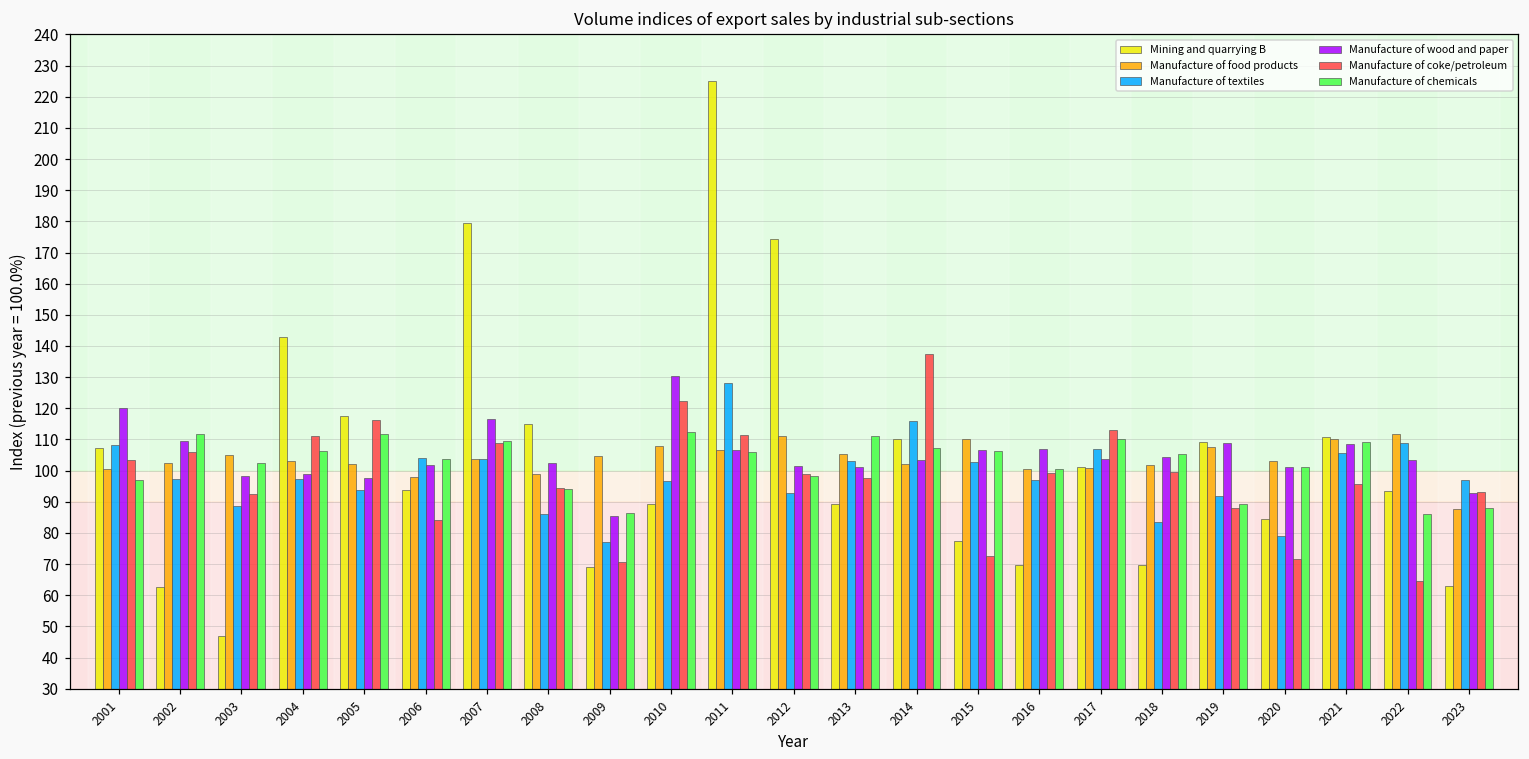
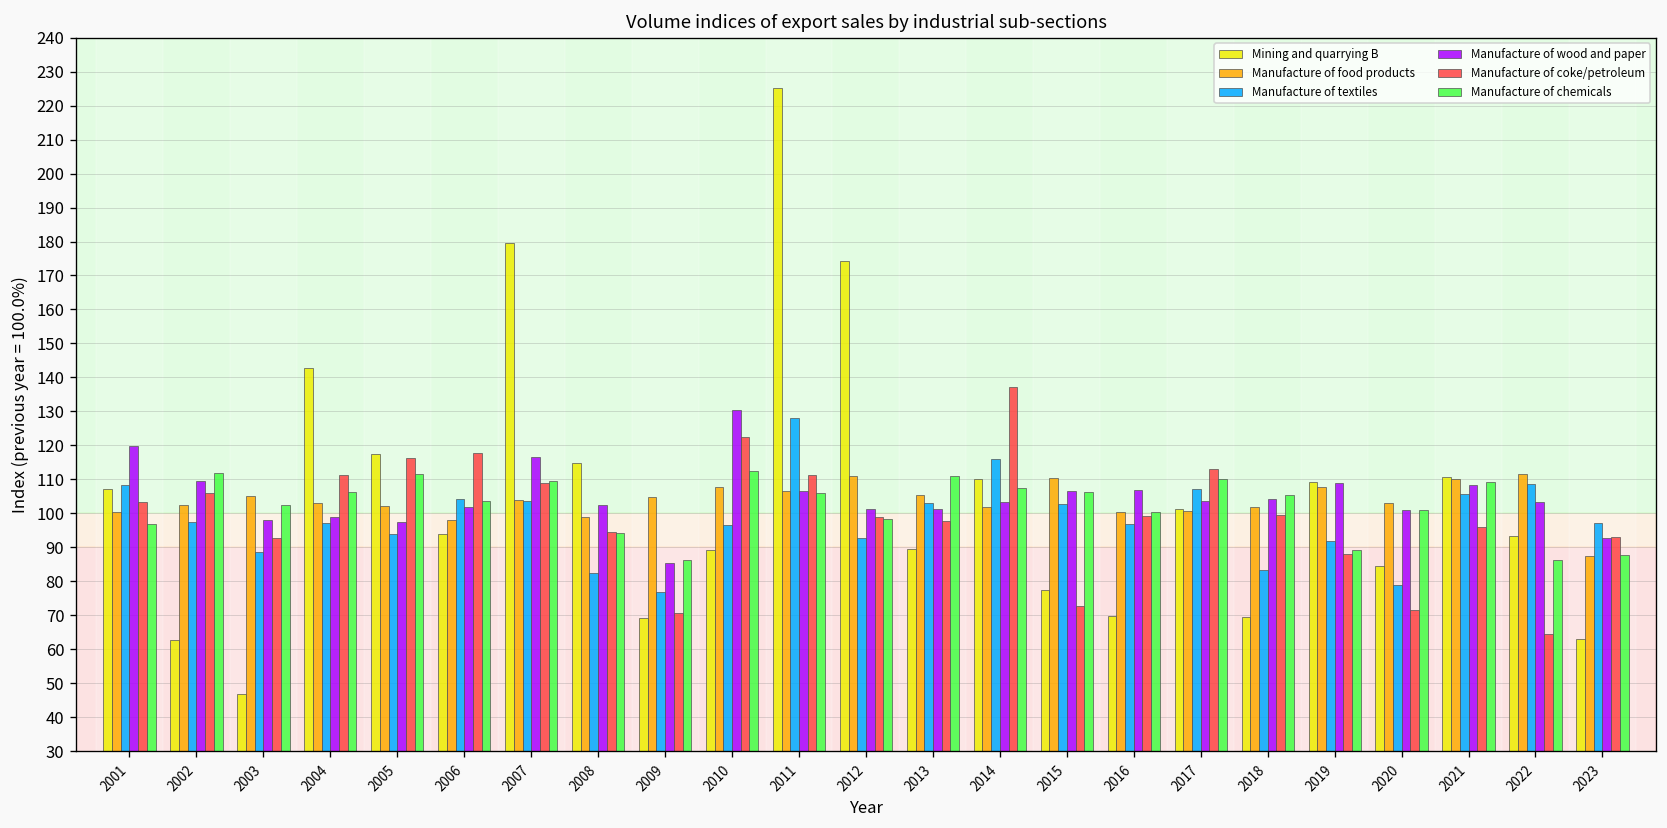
  {
    "Mining and quarrying B": {
      "2001": 107,
      "2002": 63,
      "2003": 47,
      "2004": 143,
      "2005": 118,
      "2006": 94,
      "2007": 179,
      "2008": 115,
      "2009": 69,
      "2010": 89,
      "2011": 225,
      "2012": 174,
      "2013": 89,
      "2014": 110,
      "2015": 77,
      "2016": 70,
      "2017": 101,
      "2018": 70,
      "2019": 109,
      "2020": 84,
      "2021": 111,
      "2022": 93,
      "2023": 63
    },
    "Manufacture of food products": {
      "2001": 100,
      "2002": 103,
      "2003": 105,
      "2004": 103,
      "2005": 102,
      "2006": 98,
      "2007": 104,
      "2008": 99,
      "2009": 105,
      "2010": 108,
      "2011": 107,
      "2012": 111,
      "2013": 105,
      "2014": 102,
      "2015": 110,
      "2016": 101,
      "2017": 101,
      "2018": 102,
      "2019": 108,
      "2020": 103,
      "2021": 110,
      "2022": 112,
      "2023": 88
    },
    "Manufacture of textiles": {
      "2001": 108,
      "2002": 97,
      "2003": 89,
      "2004": 97,
      "2005": 94,
      "2006": 104,
      "2007": 104,
-     "2008": 86,
+     "2008": 83,
      "2009": 77,
      "2010": 97,
      "2011": 128,
      "2012": 93,
      "2013": 103,
      "2014": 116,
      "2015": 103,
      "2016": 97,
      "2017": 107,
      "2018": 83,
      "2019": 92,
      "2020": 79,
      "2021": 106,
      "2022": 109,
      "2023": 97
    },
    "Manufacture of wood and paper": {
      "2001": 120,
      "2002": 109,
      "2003": 98,
      "2004": 99,
      "2005": 98,
      "2006": 102,
      "2007": 116,
      "2008": 102,
      "2009": 85,
      "2010": 130,
      "2011": 107,
      "2012": 101,
      "2013": 101,
      "2014": 103,
      "2015": 107,
      "2016": 107,
      "2017": 104,
      "2018": 104,
      "2019": 109,
      "2020": 101,
      "2021": 108,
      "2022": 103,
      "2023": 93
    },
    "Manufacture of coke/petroleum": {
      "2001": 103,
      "2002": 106,
      "2003": 93,
      "2004": 111,
      "2005": 116,
-     "2006": 84,
+     "2006": 118,
      "2007": 109,
      "2008": 94,
      "2009": 71,
      "2010": 122,
      "2011": 111,
      "2012": 99,
      "2013": 98,
      "2014": 137,
      "2015": 73,
      "2016": 99,
      "2017": 113,
      "2018": 99,
      "2019": 88,
      "2020": 72,
      "2021": 96,
      "2022": 64,
      "2023": 93
    },
    "Manufacture of chemicals": {
      "2001": 97,
      "2002": 112,
      "2003": 102,
      "2004": 106,
      "2005": 112,
      "2006": 104,
      "2007": 110,
      "2008": 94,
      "2009": 86,
      "2010": 112,
      "2011": 106,
      "2012": 98,
      "2013": 111,
      "2014": 107,
      "2015": 106,
      "2016": 100,
      "2017": 110,
      "2018": 105,
      "2019": 89,
      "2020": 101,
      "2021": 109,
      "2022": 86,
      "2023": 88
    }
  }
